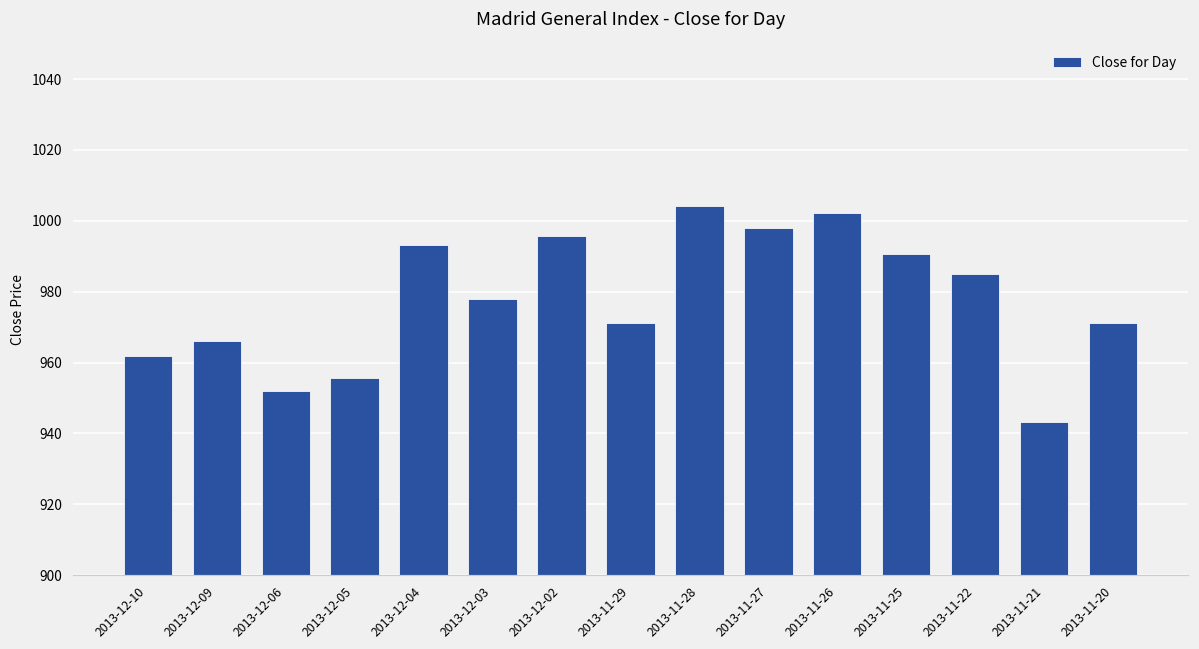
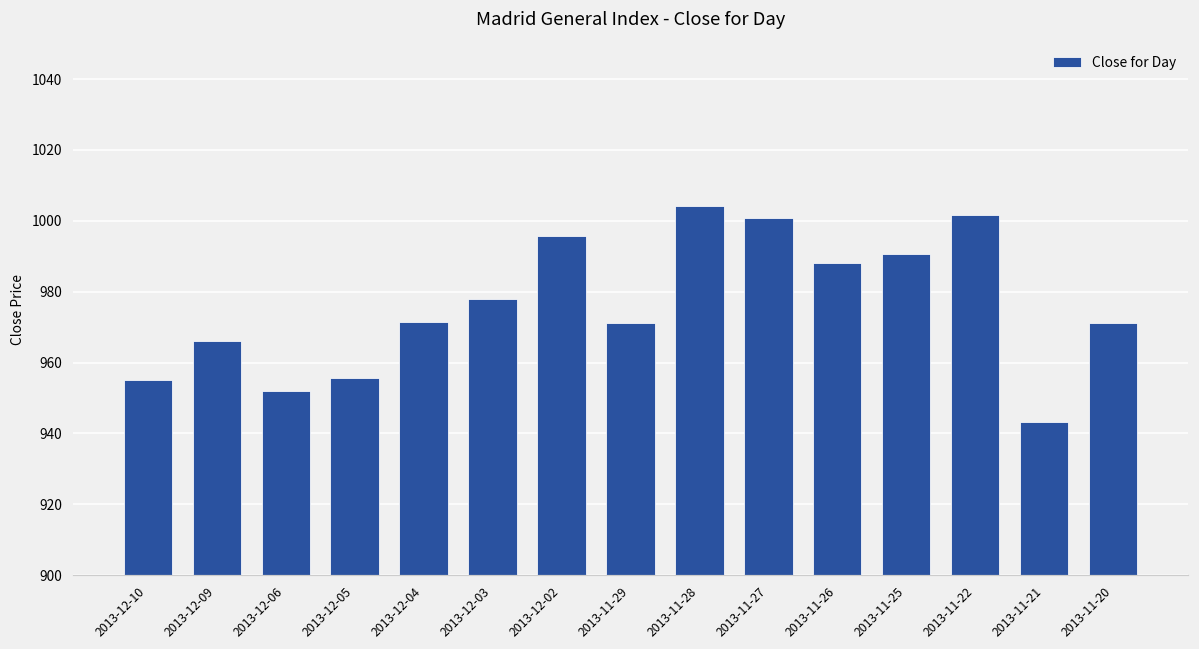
  {
-   "2013-12-10": 962,
+   "2013-12-10": 955,
    "2013-12-09": 966,
    "2013-12-06": 952,
    "2013-12-05": 956,
-   "2013-12-04": 993,
+   "2013-12-04": 971,
    "2013-12-03": 978,
    "2013-12-02": 996,
    "2013-11-29": 971,
    "2013-11-28": 1004,
-   "2013-11-27": 998,
-   "2013-11-26": 1002,
+   "2013-11-27": 1001,
+   "2013-11-26": 988,
    "2013-11-25": 991,
-   "2013-11-22": 985,
+   "2013-11-22": 1002,
    "2013-11-21": 943,
    "2013-11-20": 971
  }
